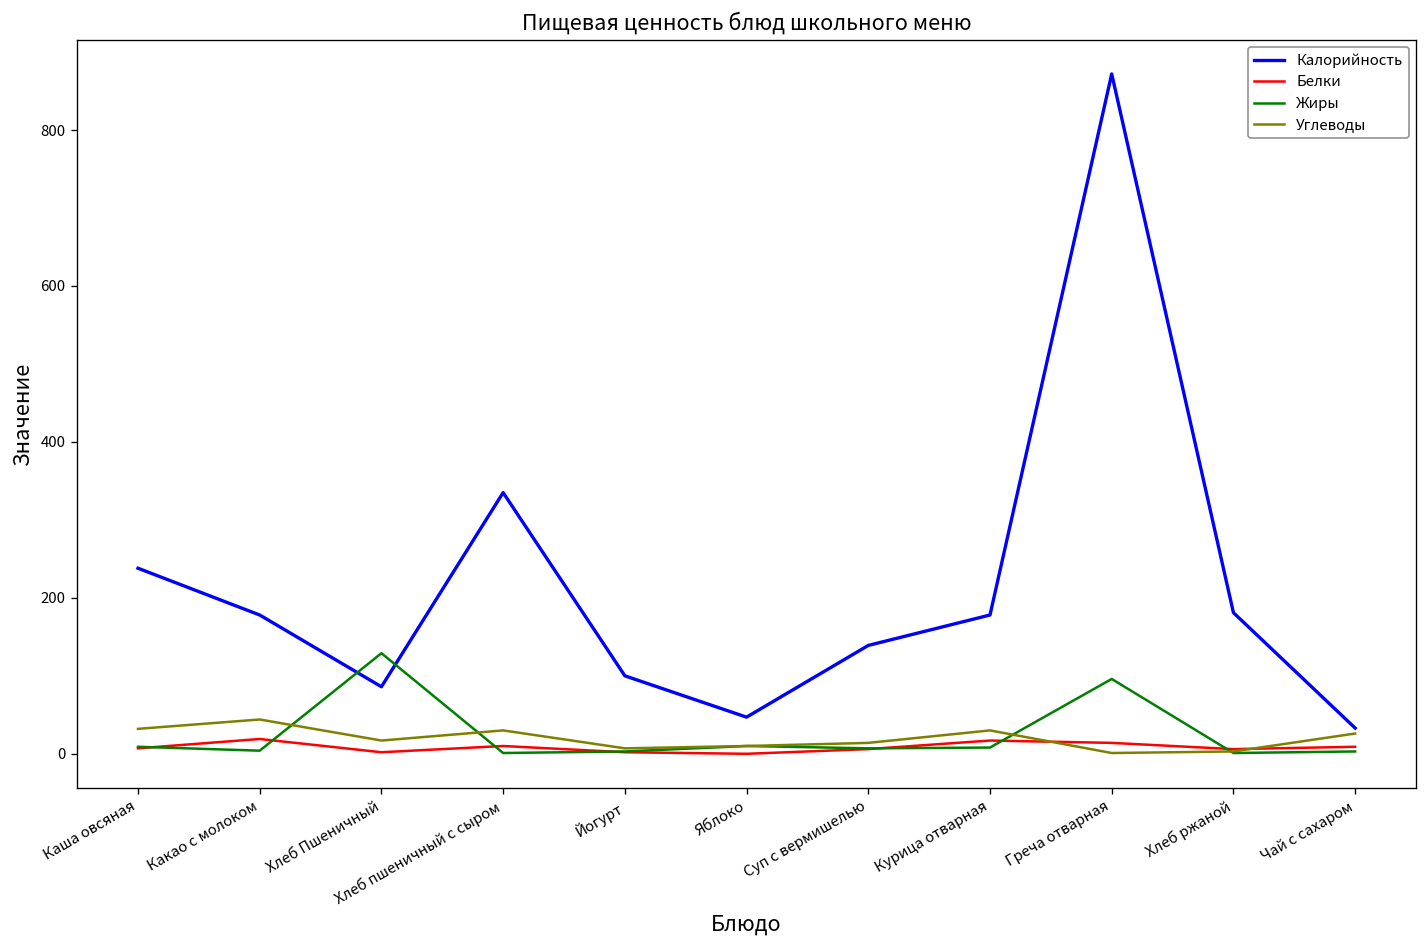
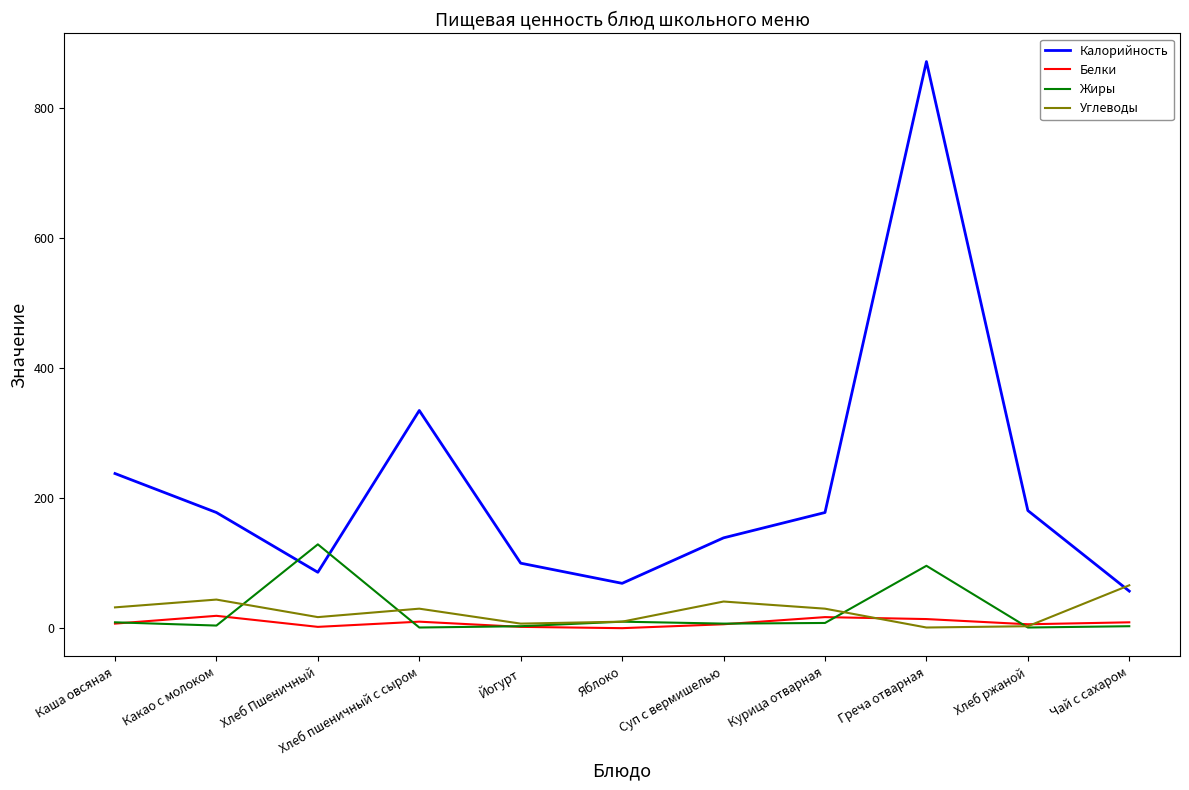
  {
    "Калорийность": {
      "Каша овсяная": 240,
      "Какао с молоком": 180,
      "Хлеб Пшеничный": 90,
      "Хлеб пшеничный с сыром": 340,
      "Йогурт": 100,
-     "Яблоко": 50,
+     "Яблоко": 70,
      "Суп с вермишелью": 140,
      "Курица отварная": 180,
      "Греча отварная": 870,
      "Хлеб ржаной": 180,
-     "Чай с сахаром": 30
+     "Чай с сахаром": 60
    },
    "Белки": {
      "Какао с молоком": 20,
      "Хлеб Пшеничный": 0,
      "Хлеб пшеничный с сыром": 10,
      "Яблоко": 0,
      "Курица отварная": 20,
      "Греча отварная": 10,
      "Чай с сахаром": 10
    },
    "Жиры": {
      "Какао с молоком": 0,
      "Хлеб Пшеничный": 130,
      "Хлеб пшеничный с сыром": 0,
      "Курица отварная": 10,
      "Греча отварная": 100,
      "Чай с сахаром": 0
    },
    "Углеводы": {
      "Каша овсяная": 30,
      "Какао с молоком": 40,
      "Хлеб Пшеничный": 20,
      "Хлеб пшеничный с сыром": 30,
      "Йогурт": 10,
-     "Суп с вермишелью": 10,
+     "Суп с вермишелью": 40,
      "Курица отварная": 30,
      "Греча отварная": 0,
-     "Чай с сахаром": 30
+     "Чай с сахаром": 70
    }
  }
